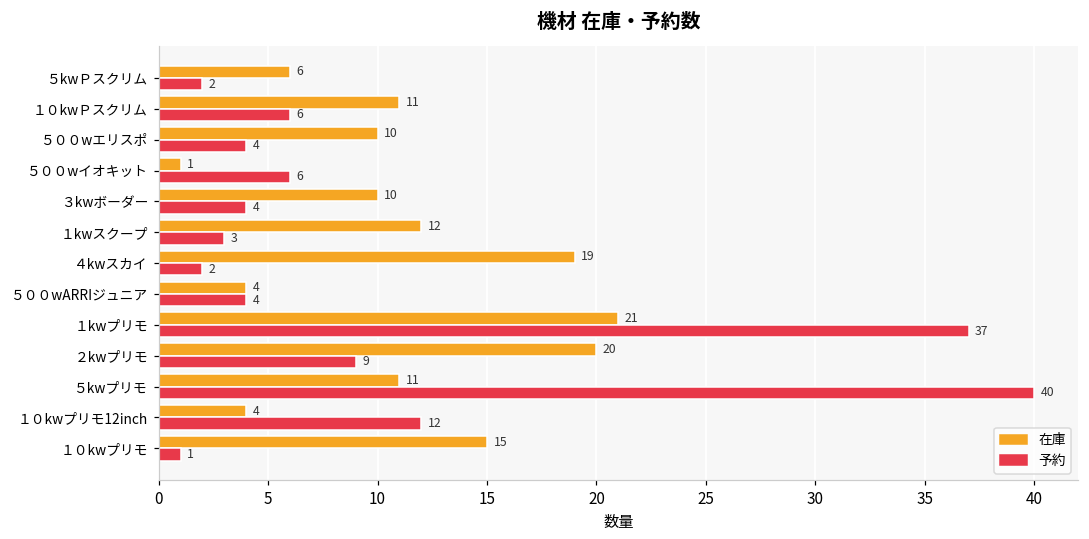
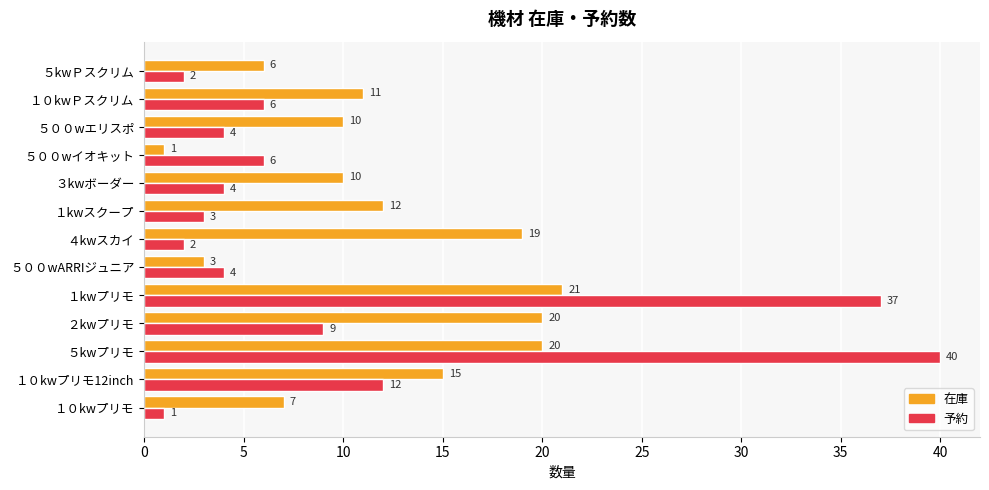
  {
    "在庫": {
      "５kwＰスクリム": 6,
      "１０kwＰスクリム": 11,
      "５００wエリスポ": 10,
      "５００wイオキット": 1,
      "３kwボーダー": 10,
      "１kwスクープ": 12,
      "４kwスカイ": 19,
-     "５００wARRIジュニア": 4,
+     "５００wARRIジュニア": 3,
      "１kwプリモ": 21,
      "２kwプリモ": 20,
-     "５kwプリモ": 11,
-     "１０kwプリモ12inch": 4,
-     "１０kwプリモ": 15
+     "５kwプリモ": 20,
+     "１０kwプリモ12inch": 15,
+     "１０kwプリモ": 7
    },
    "予約": {
      "５kwＰスクリム": 2,
      "１０kwＰスクリム": 6,
      "５００wエリスポ": 4,
      "５００wイオキット": 6,
      "３kwボーダー": 4,
      "１kwスクープ": 3,
      "４kwスカイ": 2,
      "５００wARRIジュニア": 4,
      "１kwプリモ": 37,
      "２kwプリモ": 9,
      "５kwプリモ": 40,
      "１０kwプリモ12inch": 12,
      "１０kwプリモ": 1
    }
  }
